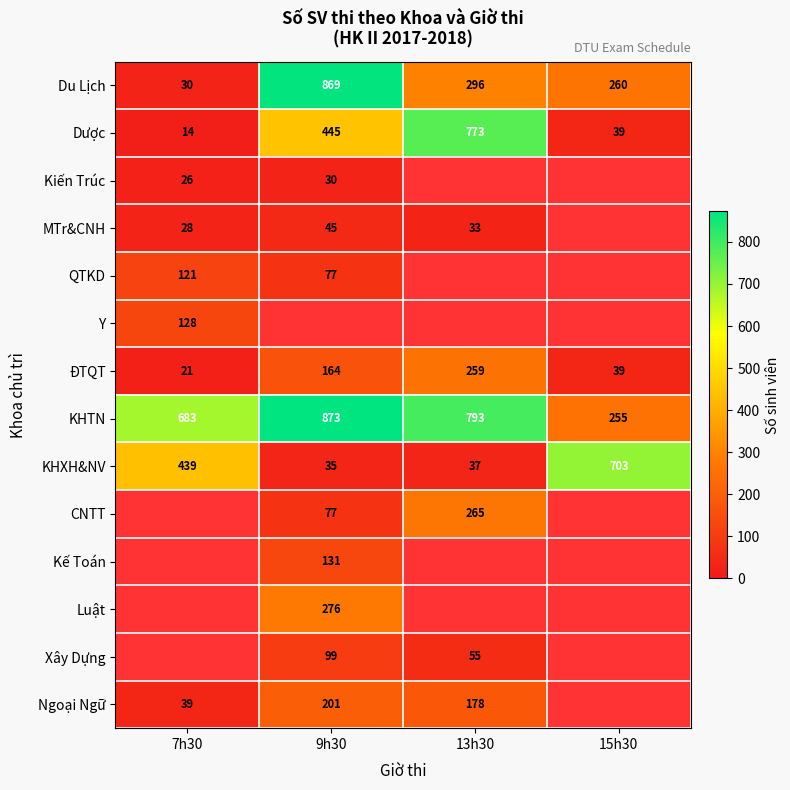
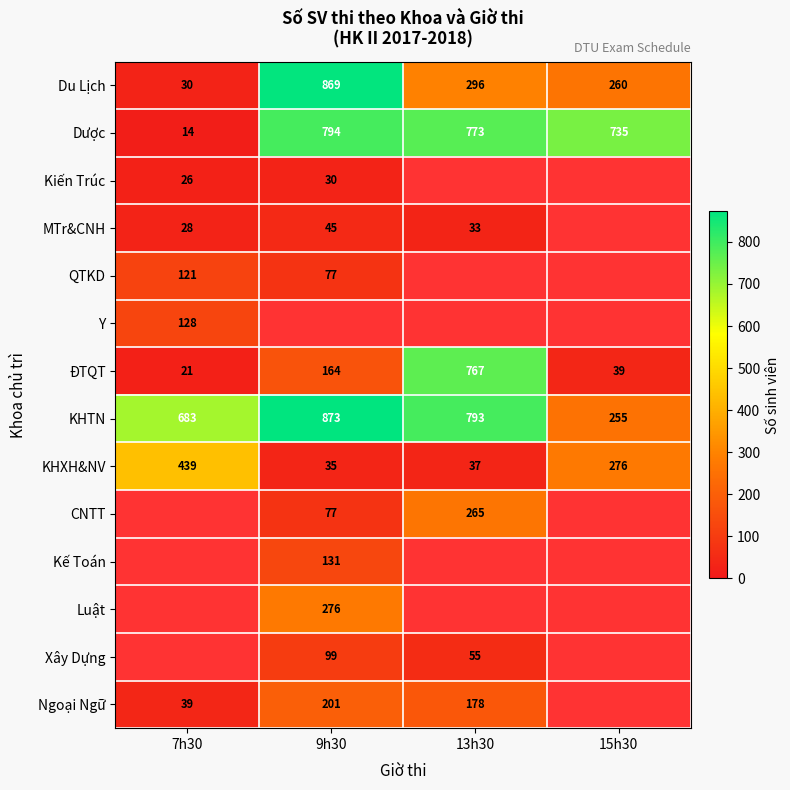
  {
    "Du Lịch": {
      "7h30": 30,
      "9h30": 869,
      "13h30": 296,
      "15h30": 260
    },
    "Dược": {
      "7h30": 14,
-     "9h30": 445,
+     "9h30": 794,
      "13h30": 773,
-     "15h30": 39
+     "15h30": 735
    },
    "Kiến Trúc": {
      "7h30": 26,
      "9h30": 30
    },
    "MTr&CNH": {
      "7h30": 28,
      "9h30": 45,
      "13h30": 33
    },
    "QTKD": {
      "7h30": 121,
      "9h30": 77
    },
    "Y": {
      "7h30": 128
    },
    "ĐTQT": {
      "7h30": 21,
      "9h30": 164,
-     "13h30": 259,
+     "13h30": 767,
      "15h30": 39
    },
    "KHTN": {
      "7h30": 683,
      "9h30": 873,
      "13h30": 793,
      "15h30": 255
    },
    "KHXH&NV": {
      "7h30": 439,
      "9h30": 35,
      "13h30": 37,
-     "15h30": 703
+     "15h30": 276
    },
    "CNTT": {
      "9h30": 77,
      "13h30": 265
    },
    "Kế Toán": {
      "9h30": 131
    },
    "Luật": {
      "9h30": 276
    },
    "Xây Dựng": {
      "9h30": 99,
      "13h30": 55
    },
    "Ngoại Ngữ": {
      "7h30": 39,
      "9h30": 201,
      "13h30": 178
    }
  }
